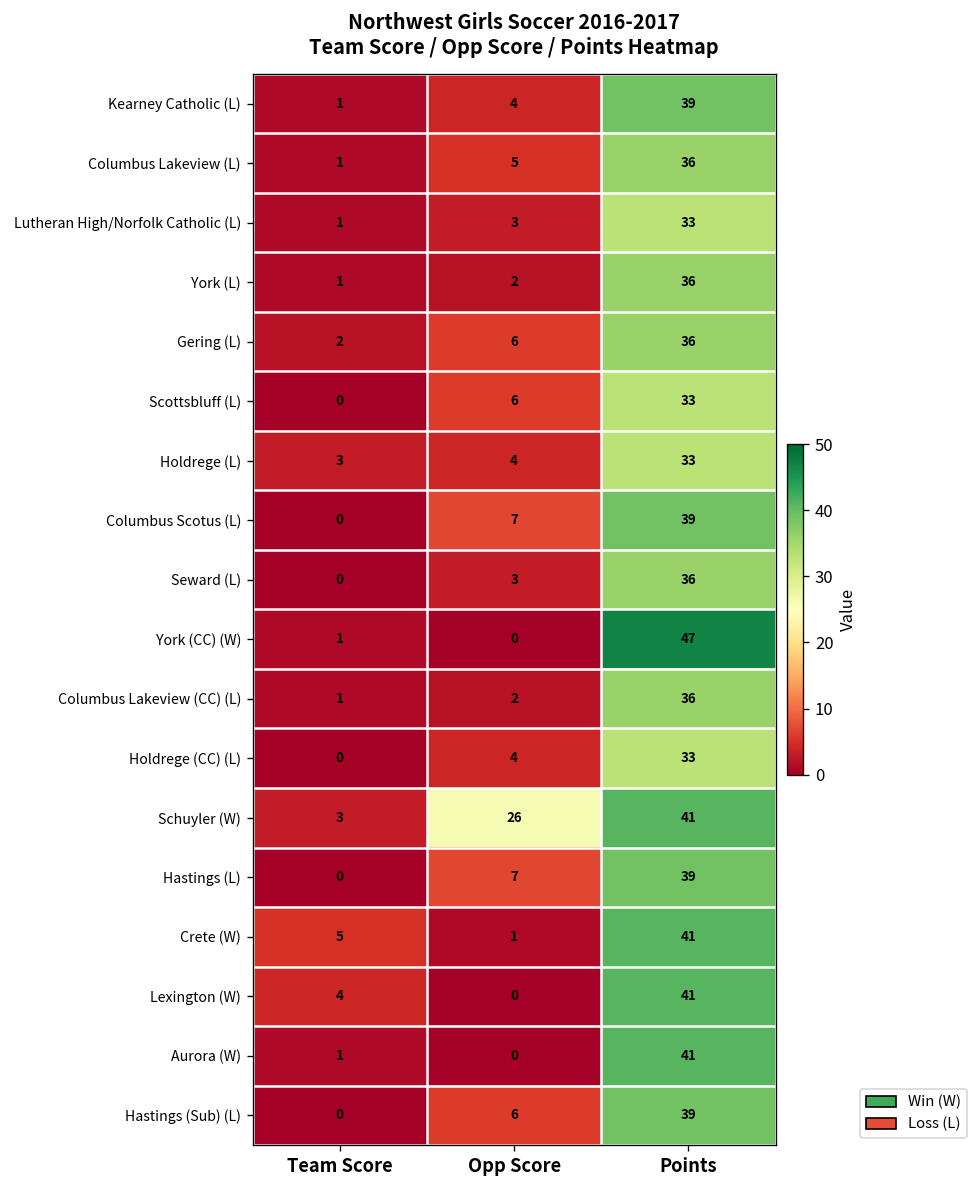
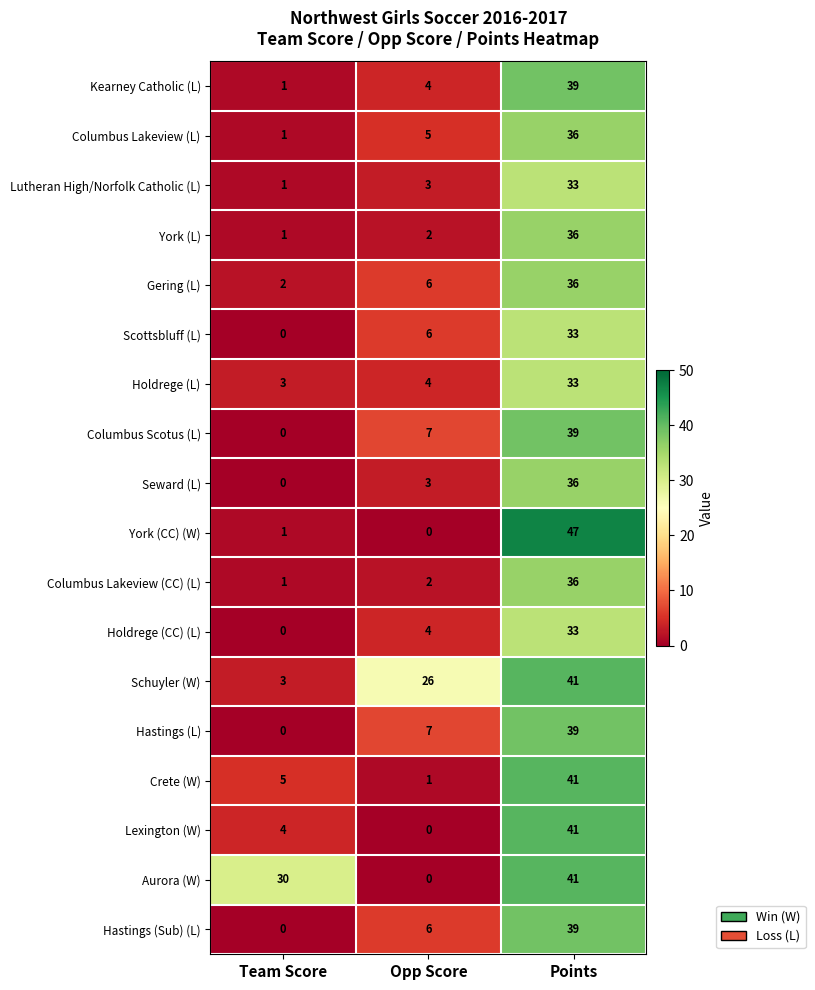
  {
    "Kearney Catholic (L)": {
      "Team Score": 1,
      "Opp Score": 4,
      "Points": 39
    },
    "Columbus Lakeview (L)": {
      "Team Score": 1,
      "Opp Score": 5,
      "Points": 36
    },
    "Lutheran High/Norfolk Catholic (L)": {
      "Team Score": 1,
      "Opp Score": 3,
      "Points": 33
    },
    "York (L)": {
      "Team Score": 1,
      "Opp Score": 2,
      "Points": 36
    },
    "Gering (L)": {
      "Team Score": 2,
      "Opp Score": 6,
      "Points": 36
    },
    "Scottsbluff (L)": {
      "Team Score": 0,
      "Opp Score": 6,
      "Points": 33
    },
    "Holdrege (L)": {
      "Team Score": 3,
      "Opp Score": 4,
      "Points": 33
    },
    "Columbus Scotus (L)": {
      "Team Score": 0,
      "Opp Score": 7,
      "Points": 39
    },
    "Seward (L)": {
      "Team Score": 0,
      "Opp Score": 3,
      "Points": 36
    },
    "York (CC) (W)": {
      "Team Score": 1,
      "Opp Score": 0,
      "Points": 47
    },
    "Columbus Lakeview (CC) (L)": {
      "Team Score": 1,
      "Opp Score": 2,
      "Points": 36
    },
    "Holdrege (CC) (L)": {
      "Team Score": 0,
      "Opp Score": 4,
      "Points": 33
    },
    "Schuyler (W)": {
      "Team Score": 3,
      "Opp Score": 26,
      "Points": 41
    },
    "Hastings (L)": {
      "Team Score": 0,
      "Opp Score": 7,
      "Points": 39
    },
    "Crete (W)": {
      "Team Score": 5,
      "Opp Score": 1,
      "Points": 41
    },
    "Lexington (W)": {
      "Team Score": 4,
      "Opp Score": 0,
      "Points": 41
    },
    "Aurora (W)": {
-     "Team Score": 1,
+     "Team Score": 30,
      "Opp Score": 0,
      "Points": 41
    },
    "Hastings (Sub) (L)": {
      "Team Score": 0,
      "Opp Score": 6,
      "Points": 39
    }
  }
